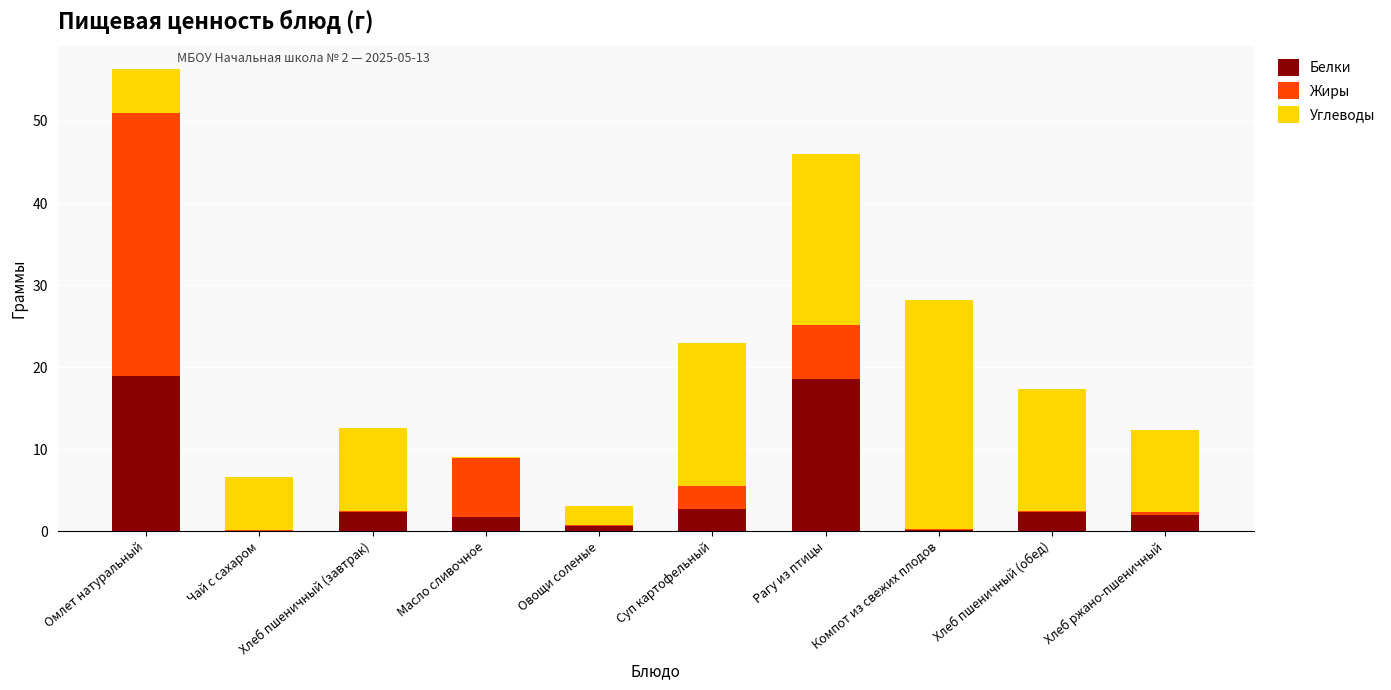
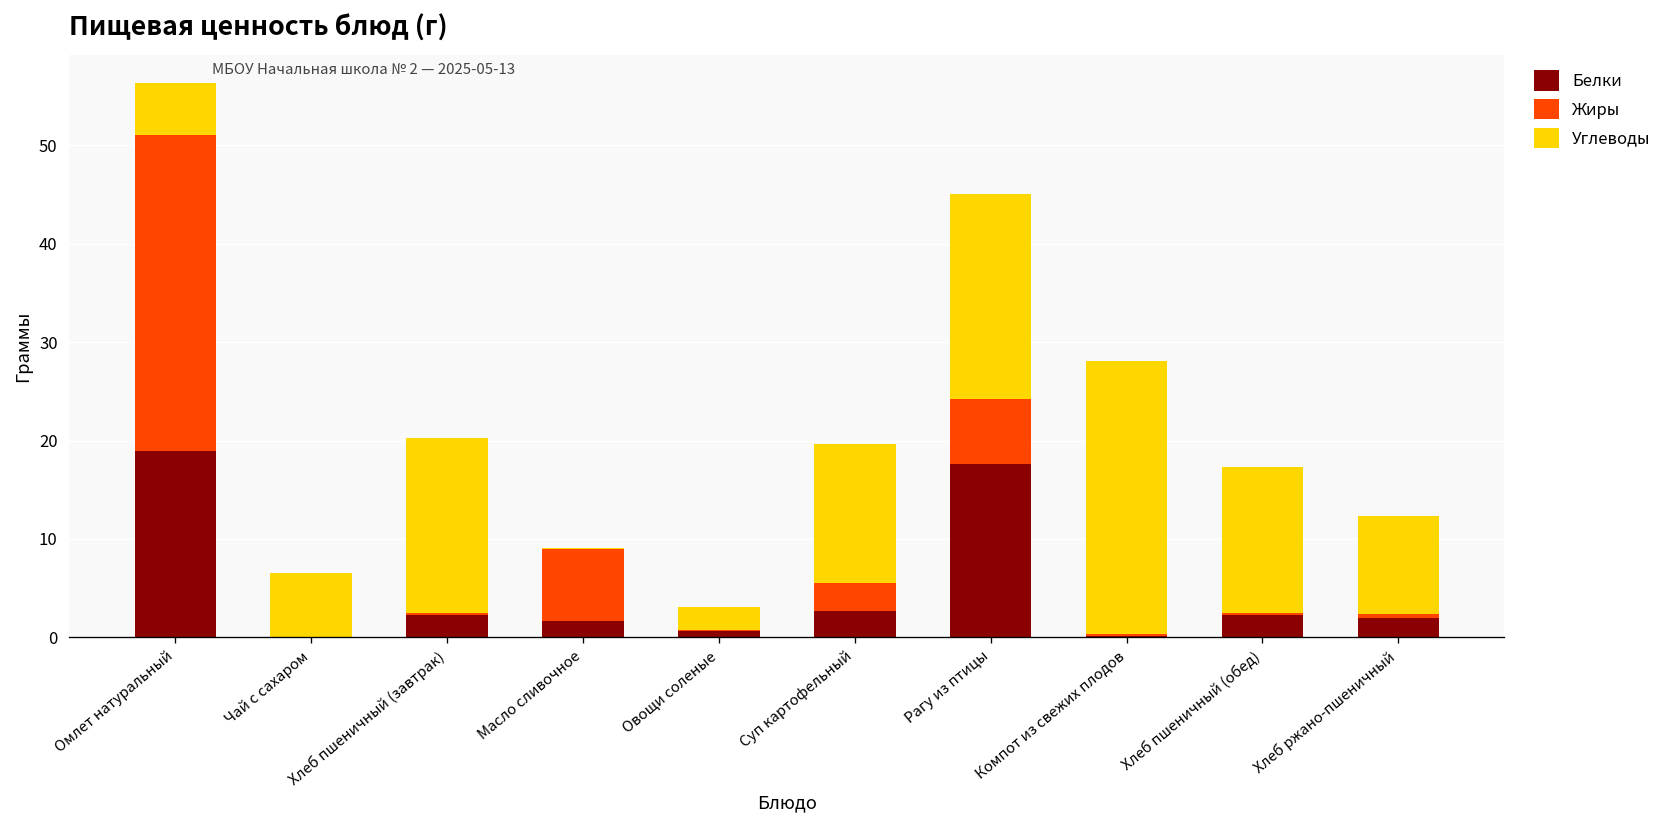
  {
    "Белки": {
      "Омлет натуральный": 19,
      "Хлеб пшеничный (завтрак)": 2,
      "Масло сливочное": 2,
      "Овощи соленые": 1,
      "Суп картофельный": 3,
-     "Рагу из птицы": 19,
+     "Рагу из птицы": 18,
      "Хлеб пшеничный (обед)": 2,
      "Хлеб ржано-пшеничный": 2
    },
    "Жиры": {
      "Омлет натуральный": 32,
      "Масло сливочное": 7,
      "Суп картофельный": 3,
      "Рагу из птицы": 7,
      "Хлеб ржано-пшеничный": 0
    },
    "Углеводы": {
      "Омлет натуральный": 5,
      "Чай с сахаром": 7,
-     "Хлеб пшеничный (завтрак)": 10,
+     "Хлеб пшеничный (завтрак)": 18,
      "Овощи соленые": 2,
-     "Суп картофельный": 17,
+     "Суп картофельный": 14,
      "Рагу из птицы": 21,
      "Компот из свежих плодов": 28,
      "Хлеб пшеничный (обед)": 15,
      "Хлеб ржано-пшеничный": 10
    }
  }
